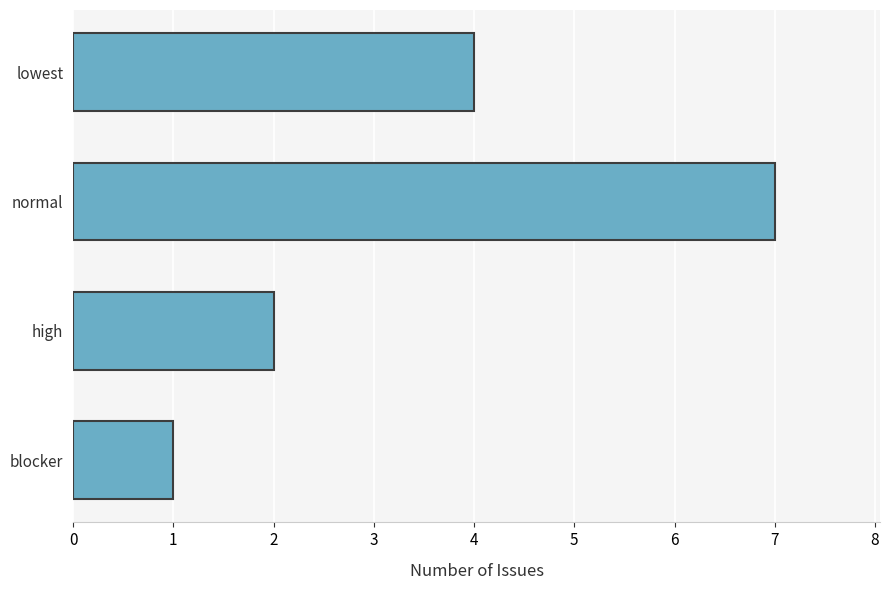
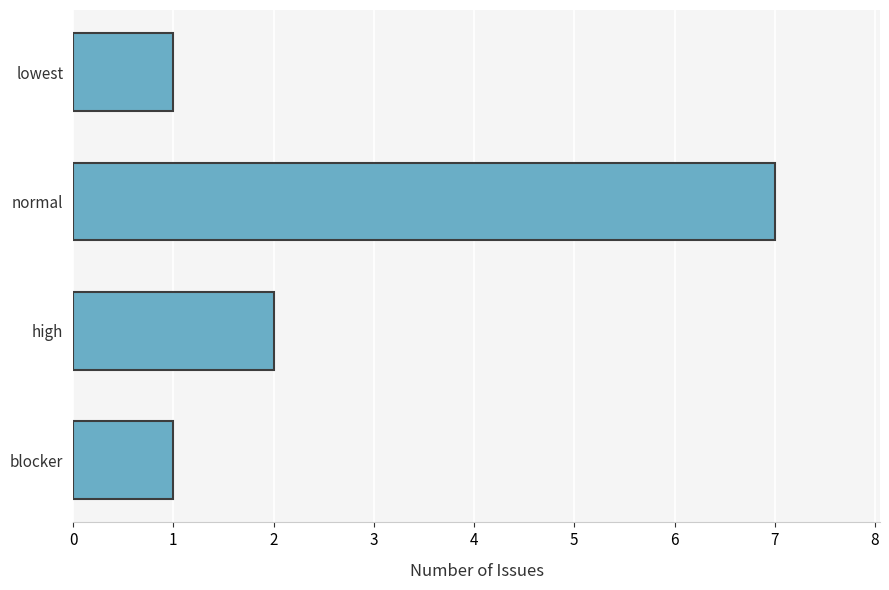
  {
-   "lowest": 4,
+   "lowest": 1,
    "normal": 7,
    "high": 2,
    "blocker": 1
  }
